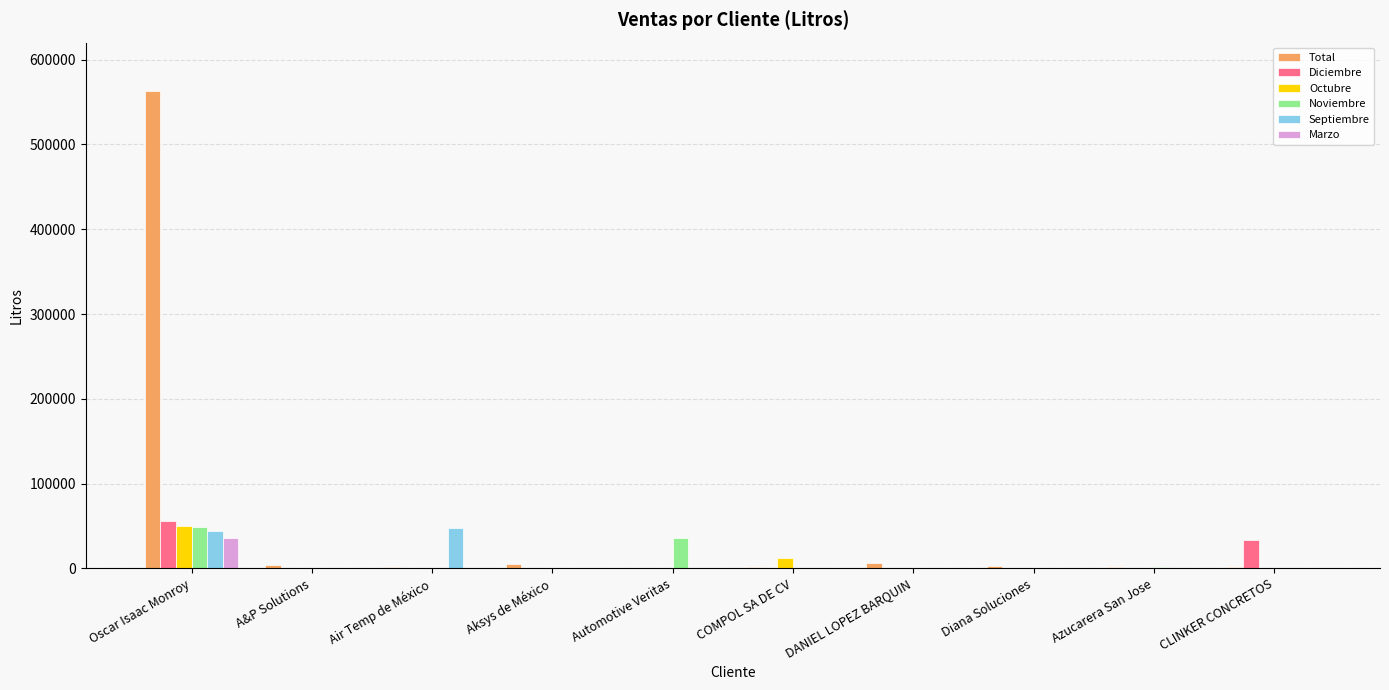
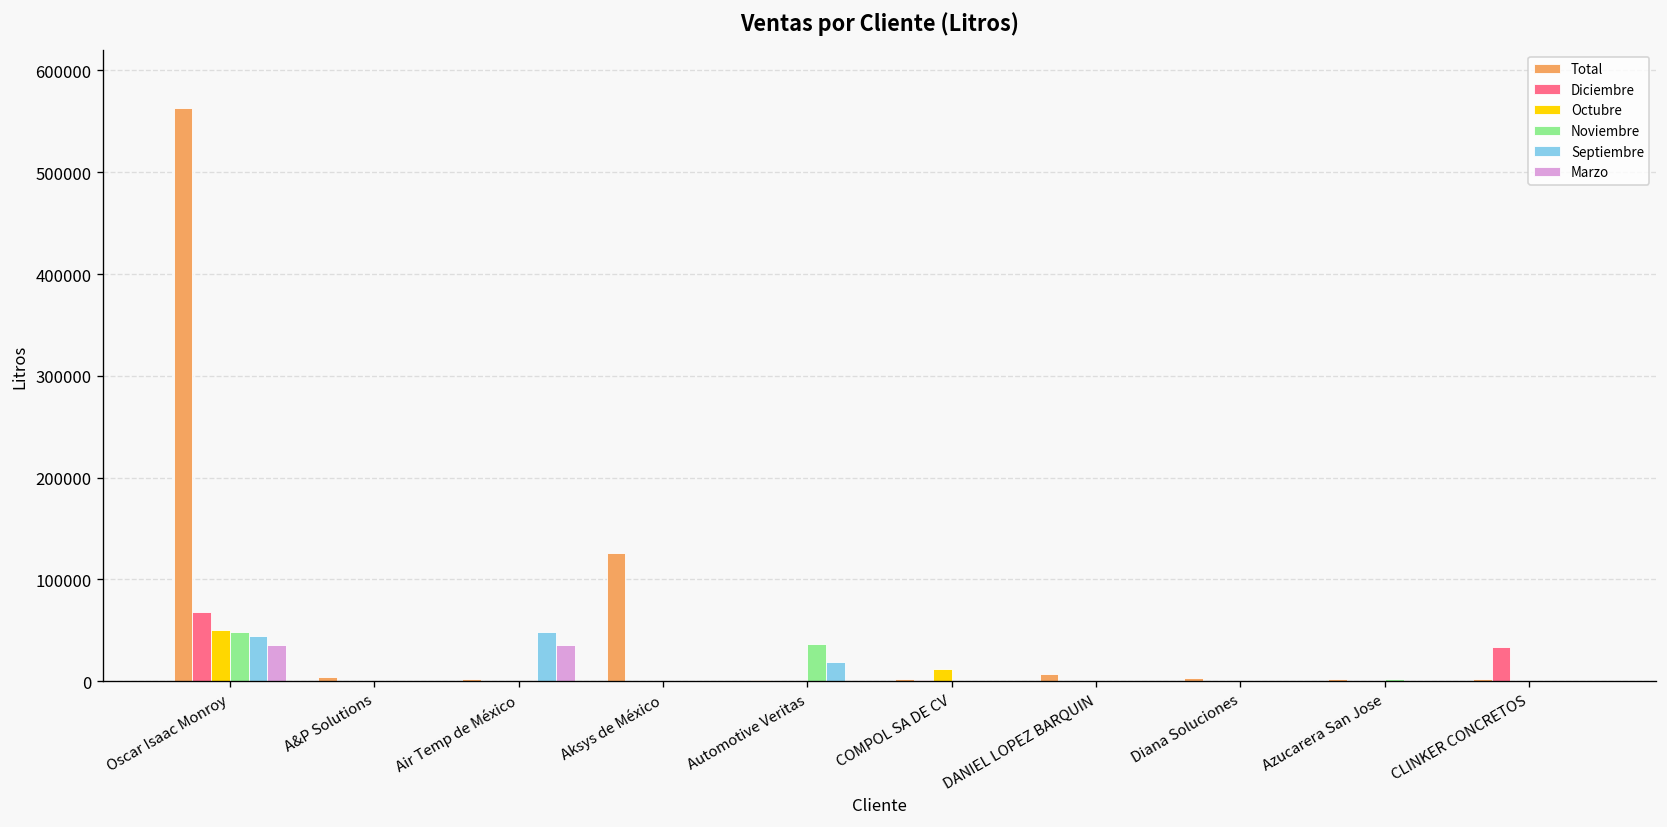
  {
    "Total": {
      "Oscar Isaac Monroy": 560000,
      "A&P Solutions": 0,
-     "Aksys de México": 10000,
+     "Aksys de México": 130000,
      "DANIEL LOPEZ BARQUIN": 10000
    },
    "Diciembre": {
-     "Oscar Isaac Monroy": 60000,
+     "Oscar Isaac Monroy": 70000,
      "Automotive Veritas": 0,
      "DANIEL LOPEZ BARQUIN": 0,
      "Azucarera San Jose": 0,
      "CLINKER CONCRETOS": 30000
    },
    "Octubre": {
      "Oscar Isaac Monroy": 50000,
      "Automotive Veritas": 0,
      "COMPOL SA DE CV": 10000,
      "DANIEL LOPEZ BARQUIN": 0,
      "Azucarera San Jose": 0
    },
    "Noviembre": {
      "Oscar Isaac Monroy": 50000,
      "Automotive Veritas": 40000,
      "COMPOL SA DE CV": 0,
      "DANIEL LOPEZ BARQUIN": 0
    },
    "Septiembre": {
      "Oscar Isaac Monroy": 40000,
      "Air Temp de México": 50000,
-     "Automotive Veritas": 0,
+     "Automotive Veritas": 20000,
      "DANIEL LOPEZ BARQUIN": 0,
      "Azucarera San Jose": 0,
      "CLINKER CONCRETOS": 0
    },
    "Marzo": {
      "Oscar Isaac Monroy": 40000,
-     "Air Temp de México": 0,
+     "Air Temp de México": 40000,
      "Automotive Veritas": 0,
      "DANIEL LOPEZ BARQUIN": 0,
      "Azucarera San Jose": 0
    }
  }
